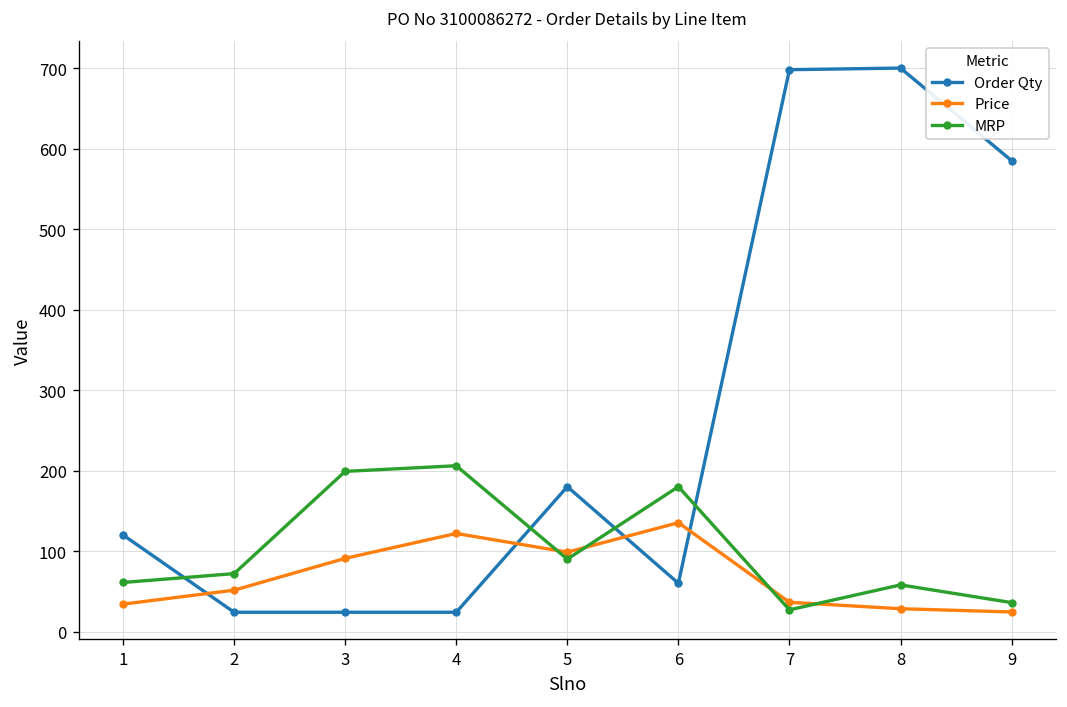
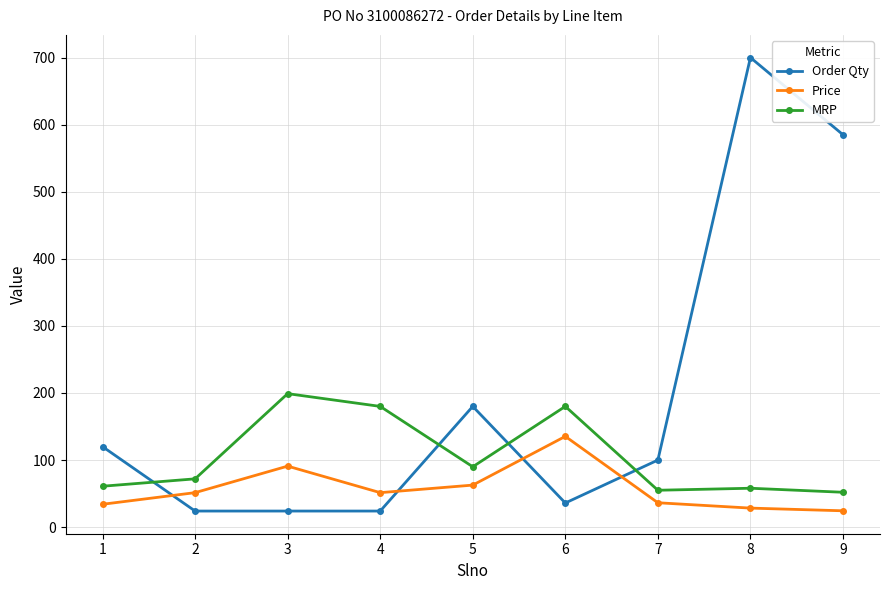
  {
    "Order Qty": {
      "1": 120,
      "2": 20,
      "3": 20,
      "4": 20,
      "5": 180,
-     "6": 60,
-     "7": 700,
+     "6": 40,
+     "7": 100,
      "8": 700,
      "9": 590
    },
    "Price": {
      "1": 30,
      "2": 50,
      "3": 90,
-     "4": 120,
-     "5": 100,
+     "4": 50,
+     "5": 60,
      "6": 140,
      "7": 40,
      "8": 30,
      "9": 20
    },
    "MRP": {
      "1": 60,
      "2": 70,
      "3": 200,
-     "4": 210,
+     "4": 180,
      "5": 90,
      "6": 180,
-     "7": 30,
+     "7": 60,
      "8": 60,
-     "9": 40
+     "9": 50
    }
  }
